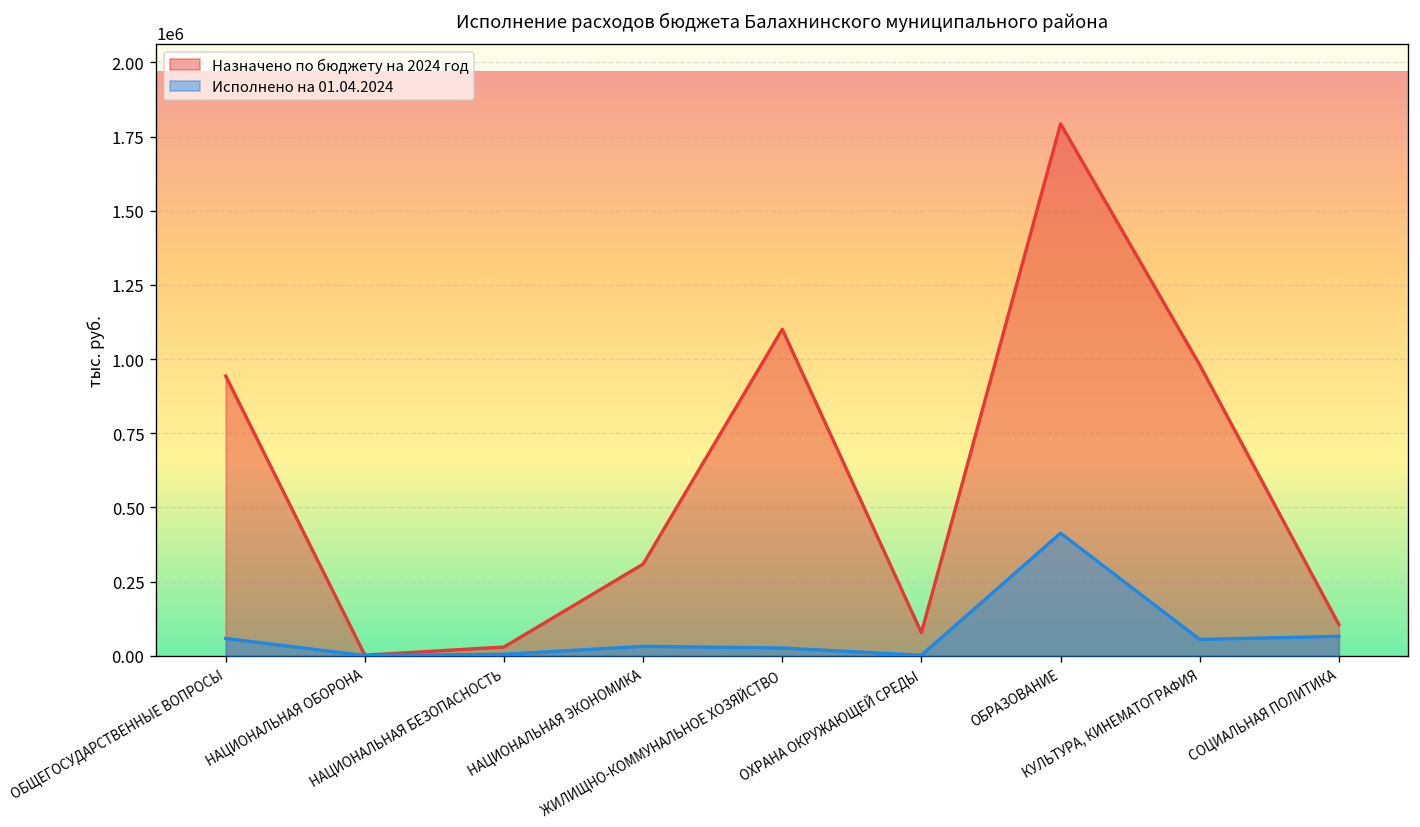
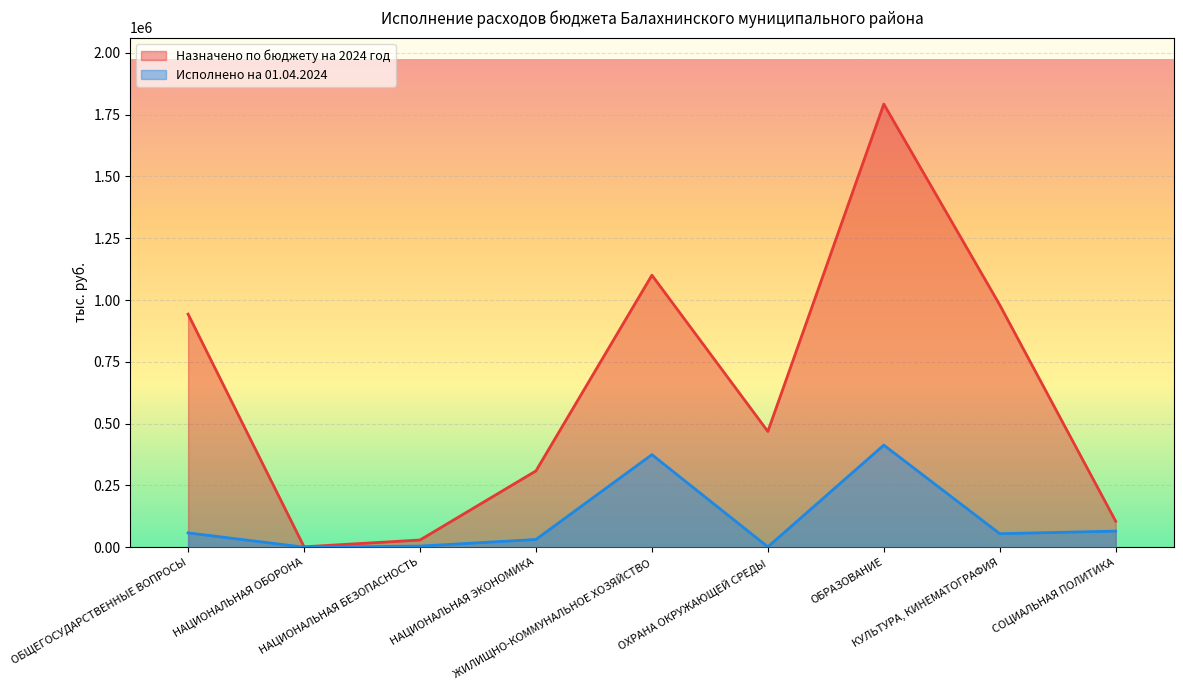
  {
    "Назначено по бюджету на 2024 год": {
      "ОБЩЕГОСУДАРСТВЕННЫЕ ВОПРОСЫ": 940000,
      "НАЦИОНАЛЬНАЯ БЕЗОПАСНОСТЬ": 30000,
      "НАЦИОНАЛЬНАЯ ЭКОНОМИКА": 310000,
      "ЖИЛИЩНО-КОММУНАЛЬНОЕ ХОЗЯЙСТВО": 1100000,
-     "ОХРАНА ОКРУЖАЮЩЕЙ СРЕДЫ": 80000,
+     "ОХРАНА ОКРУЖАЮЩЕЙ СРЕДЫ": 470000,
      "ОБРАЗОВАНИЕ": 1790000,
      "КУЛЬТУРА, КИНЕМАТОГРАФИЯ": 980000,
      "СОЦИАЛЬНАЯ ПОЛИТИКА": 110000
    },
    "Исполнено на 01.04.2024": {
      "ОБЩЕГОСУДАРСТВЕННЫЕ ВОПРОСЫ": 60000,
      "НАЦИОНАЛЬНАЯ БЕЗОПАСНОСТЬ": 0,
      "НАЦИОНАЛЬНАЯ ЭКОНОМИКА": 30000,
-     "ЖИЛИЩНО-КОММУНАЛЬНОЕ ХОЗЯЙСТВО": 30000,
+     "ЖИЛИЩНО-КОММУНАЛЬНОЕ ХОЗЯЙСТВО": 370000,
      "ОХРАНА ОКРУЖАЮЩЕЙ СРЕДЫ": 0,
      "ОБРАЗОВАНИЕ": 410000,
      "КУЛЬТУРА, КИНЕМАТОГРАФИЯ": 50000,
      "СОЦИАЛЬНАЯ ПОЛИТИКА": 70000
    }
  }
